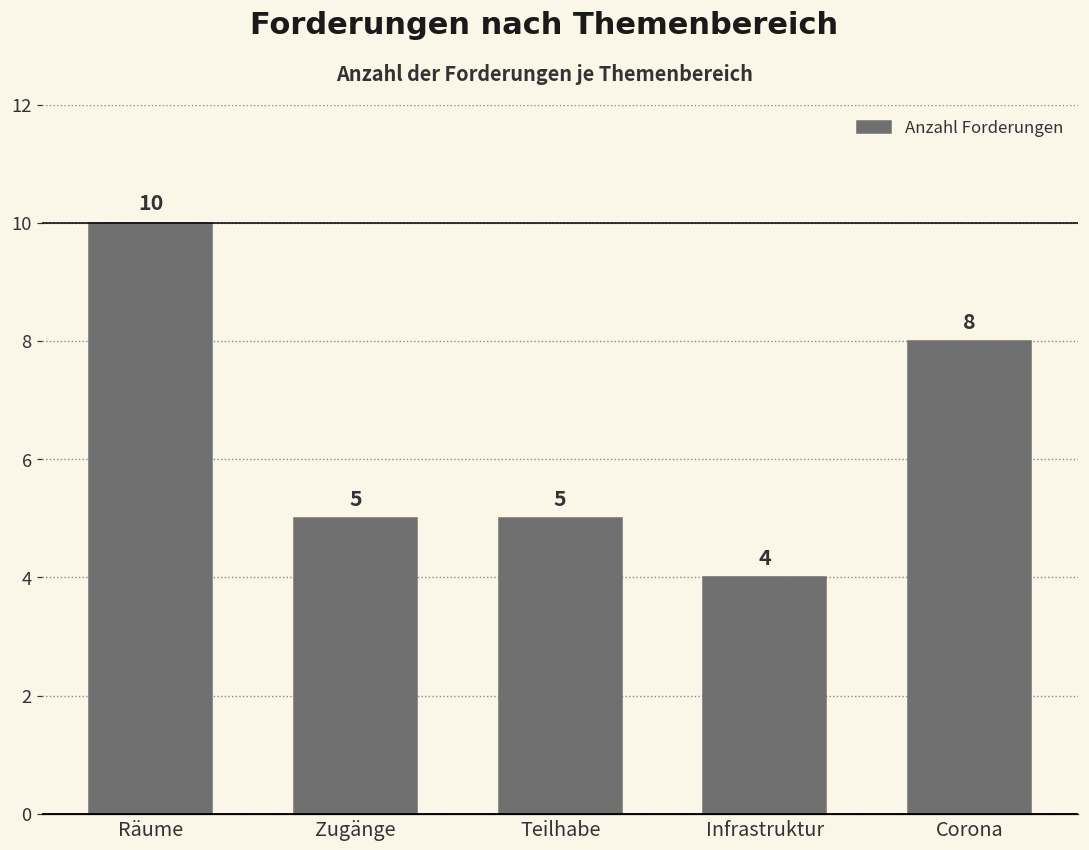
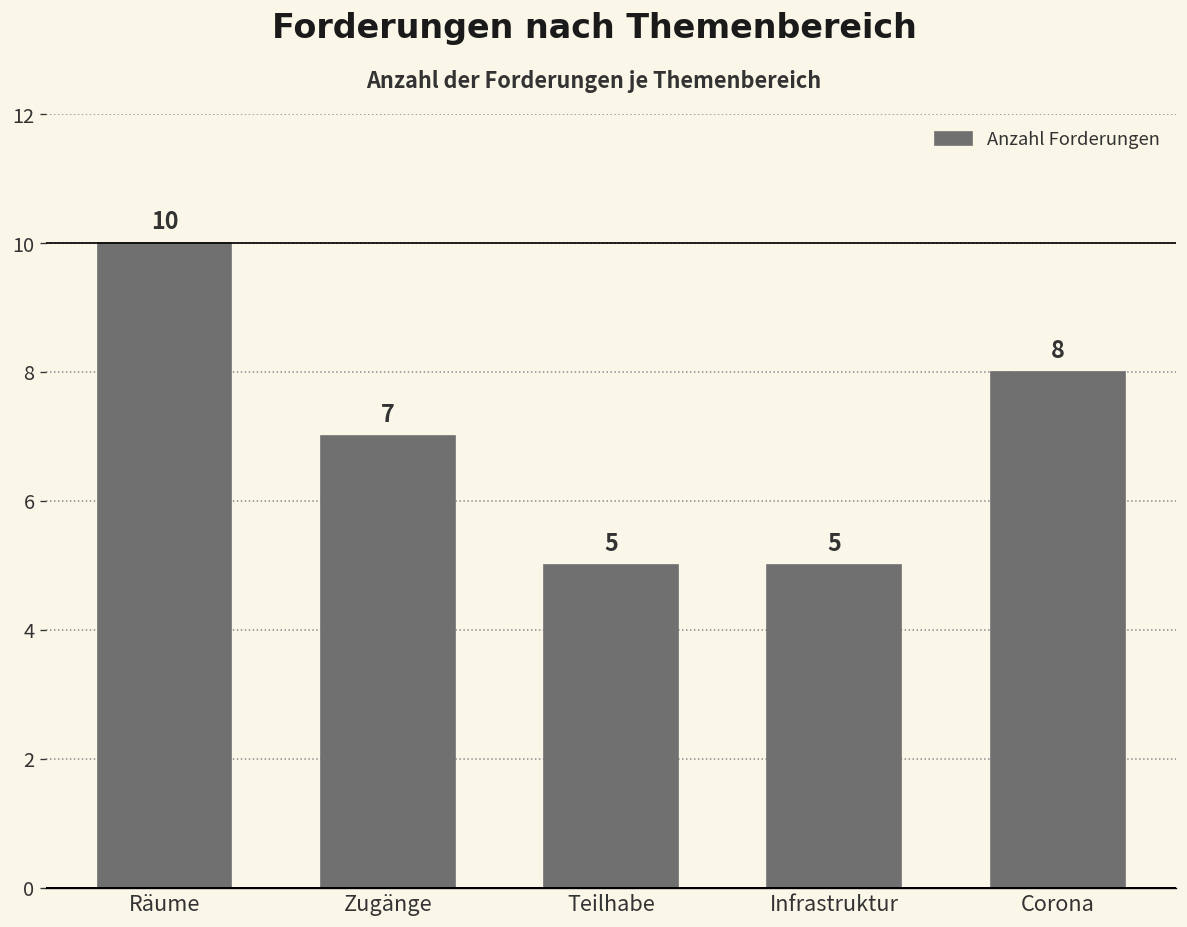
  {
    "Räume": 10,
-   "Zugänge": 5,
+   "Zugänge": 7,
    "Teilhabe": 5,
-   "Infrastruktur": 4,
+   "Infrastruktur": 5,
    "Corona": 8
  }
